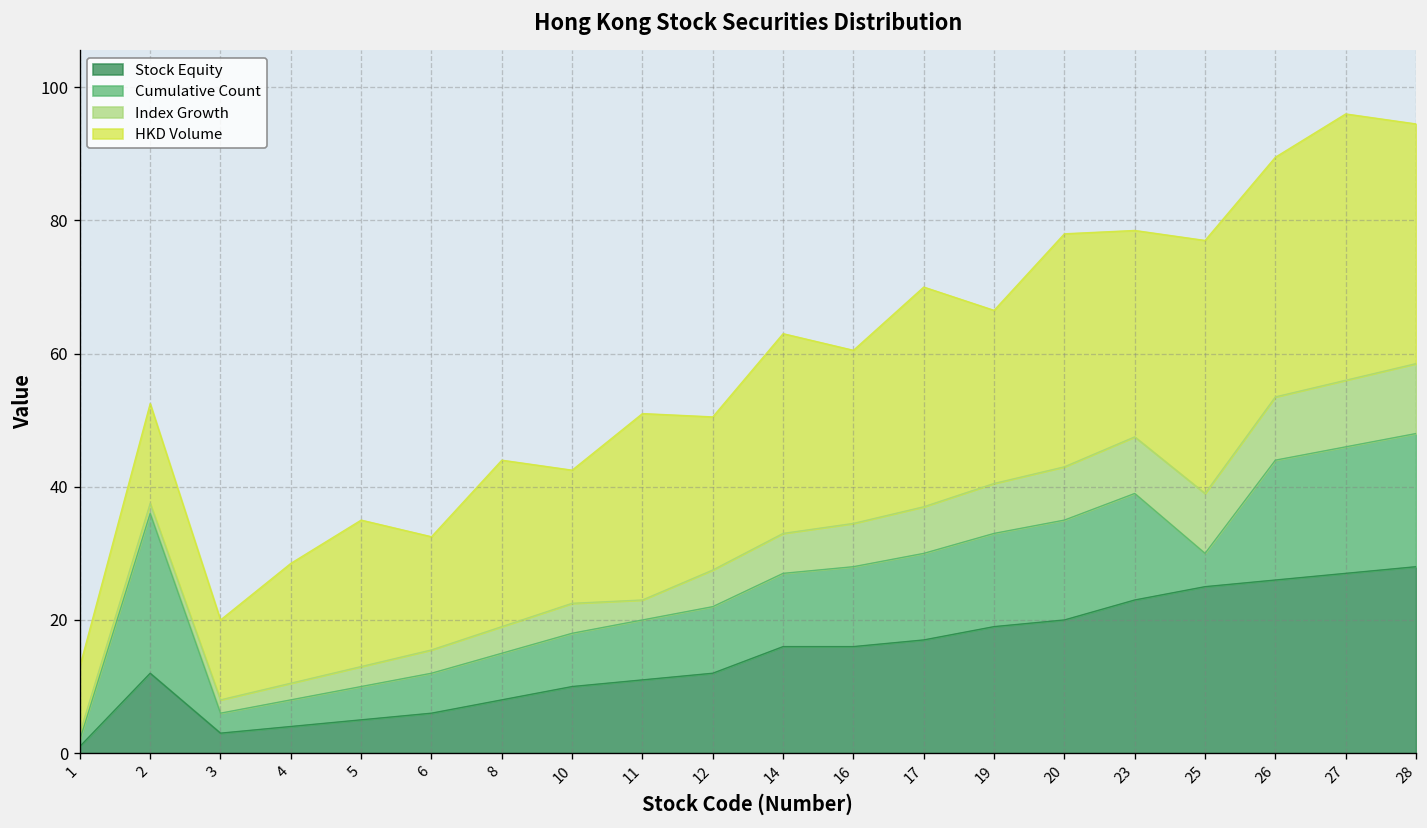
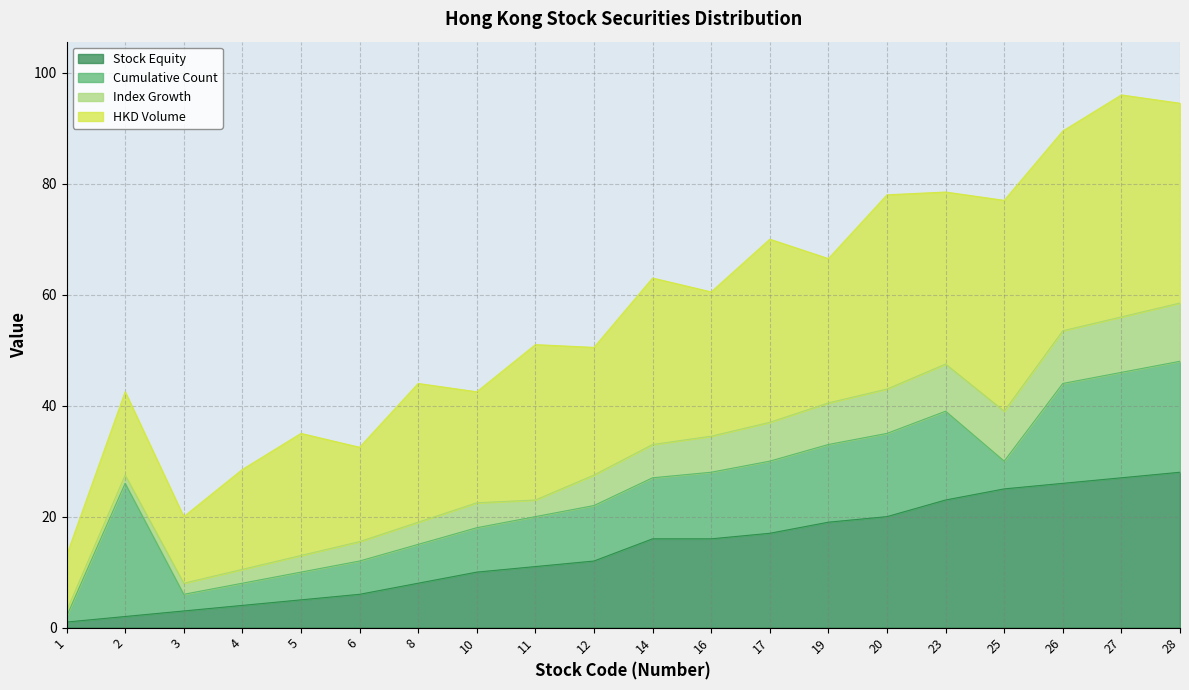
  {
    "Stock Equity": {
      "1": 1,
-     "2": 12,
+     "2": 2,
      "3": 3,
      "4": 4,
      "5": 5,
      "6": 6,
      "8": 8,
      "10": 10,
      "11": 11,
      "12": 12,
      "14": 16,
      "16": 16,
      "17": 17,
      "19": 19,
      "20": 20,
      "23": 23,
      "25": 25,
      "26": 26,
      "27": 27,
      "28": 28
    },
    "Cumulative Count": {
      "1": 1,
      "2": 24,
      "3": 3,
      "4": 4,
      "5": 5,
      "6": 6,
      "8": 7,
      "10": 8,
      "11": 9,
      "12": 10,
      "14": 11,
      "16": 12,
      "17": 13,
      "19": 14,
      "20": 15,
      "23": 16,
      "25": 5,
      "26": 18,
      "27": 19,
      "28": 20
    },
    "Index Growth": {
      "1": 1,
      "2": 2,
      "3": 2,
      "4": 3,
      "5": 3,
      "6": 4,
      "8": 4,
      "10": 5,
      "11": 3,
      "12": 6,
      "14": 6,
      "16": 7,
      "17": 7,
      "19": 8,
      "20": 8,
      "23": 9,
      "25": 9,
      "26": 10,
      "27": 10,
      "28": 11
    },
    "HKD Volume": {
      "1": 10,
      "2": 15,
      "3": 12,
      "4": 18,
      "5": 22,
      "6": 17,
      "8": 25,
      "10": 20,
      "11": 28,
      "12": 23,
      "14": 30,
      "16": 26,
      "17": 33,
      "19": 26,
      "20": 35,
      "23": 31,
      "25": 38,
      "26": 36,
      "27": 40,
      "28": 36
    }
  }
